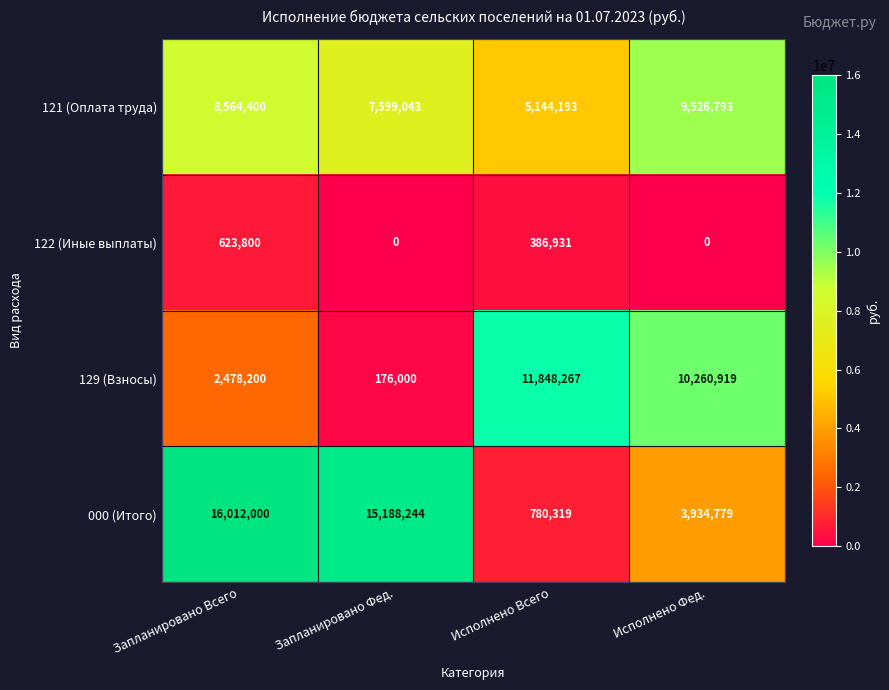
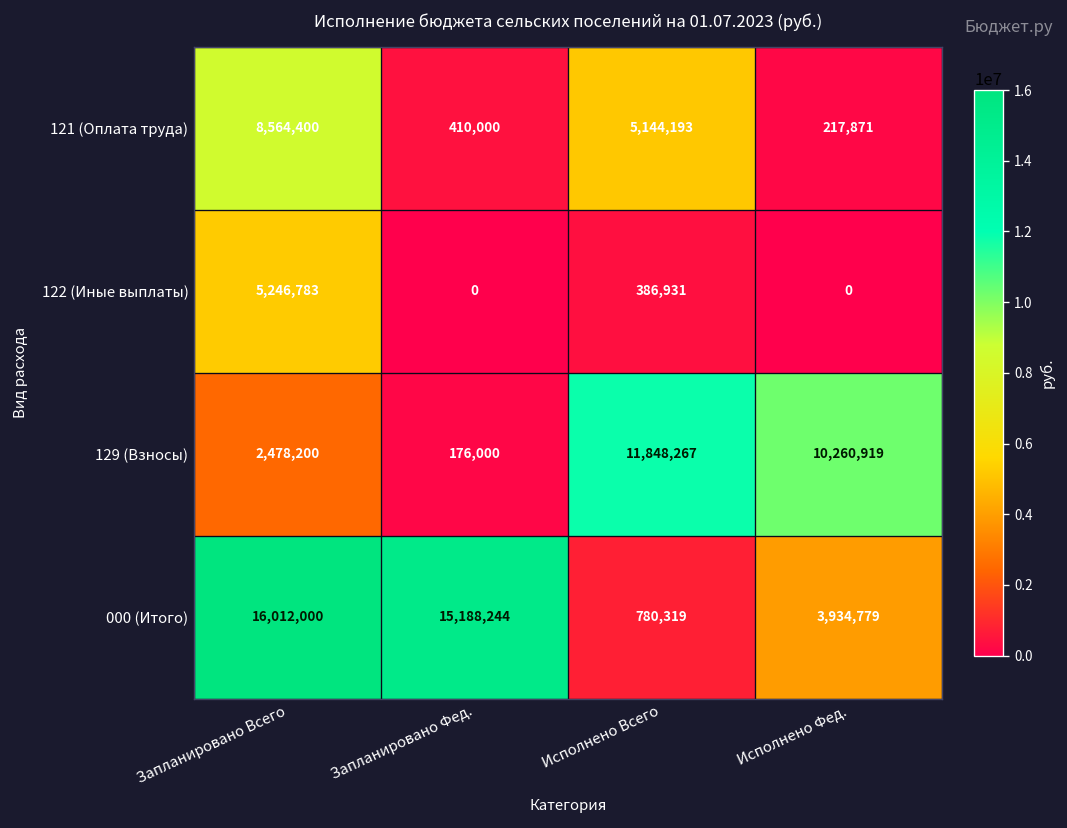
  {
    "121 (Оплата труда)": {
      "Запланировано Всего": "8,564,400",
-     "Запланировано Фед.": "7,599,043",
+     "Запланировано Фед.": "410,000",
      "Исполнено Всего": "5,144,193",
-     "Исполнено Фед.": "9,526,793"
+     "Исполнено Фед.": "217,871"
    },
    "122 (Иные выплаты)": {
-     "Запланировано Всего": "623,800",
+     "Запланировано Всего": "5,246,783",
      "Запланировано Фед.": "0",
      "Исполнено Всего": "386,931",
      "Исполнено Фед.": "0"
    },
    "129 (Взносы)": {
      "Запланировано Всего": "2,478,200",
      "Запланировано Фед.": "176,000",
      "Исполнено Всего": "11,848,267",
      "Исполнено Фед.": "10,260,919"
    },
    "000 (Итого)": {
      "Запланировано Всего": "16,012,000",
      "Запланировано Фед.": "15,188,244",
      "Исполнено Всего": "780,319",
      "Исполнено Фед.": "3,934,779"
    }
  }
